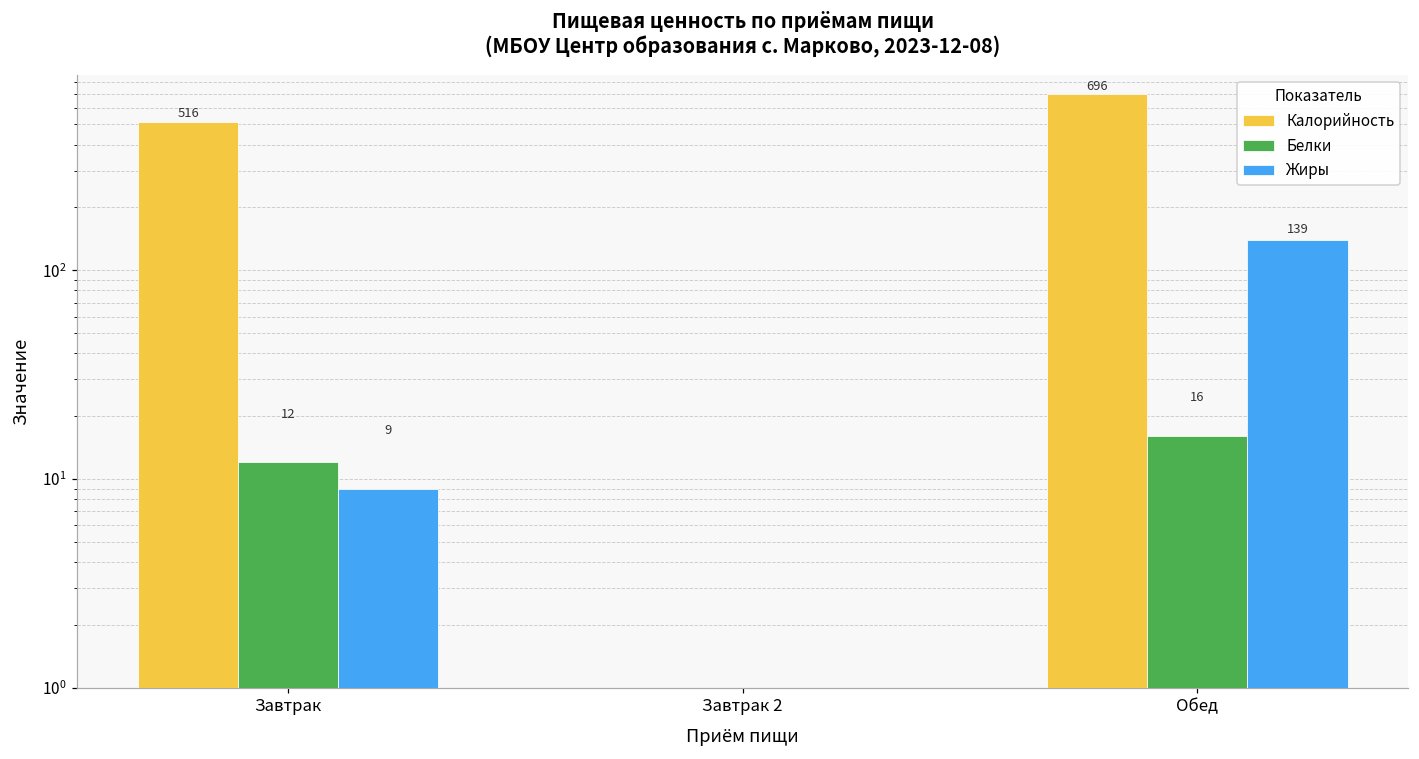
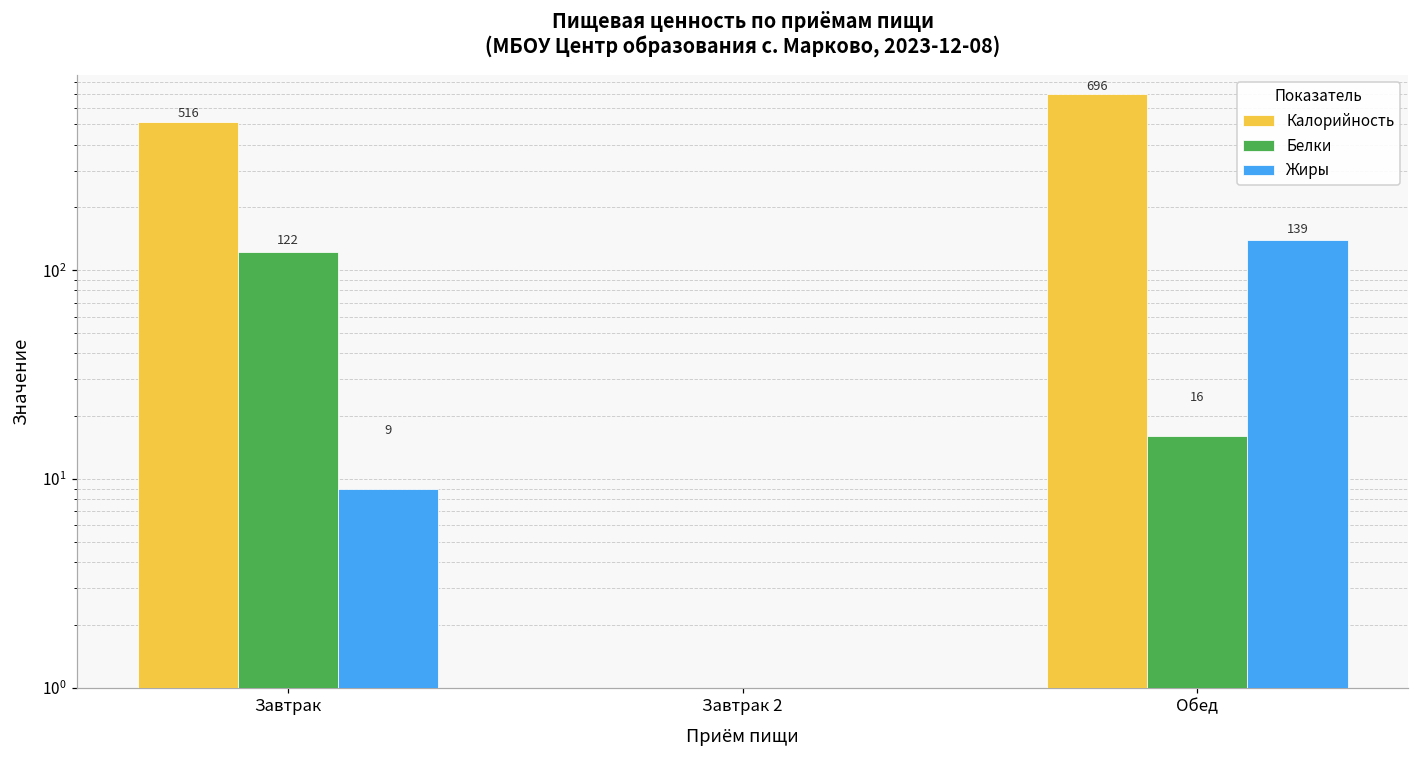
  {
    "Калорийность": {
      "Завтрак": 516,
      "Обед": 696
    },
    "Белки": {
-     "Завтрак": 12
+     "Завтрак": 122
    },
    "Жиры": {
      "Обед": 139
    }
  }
